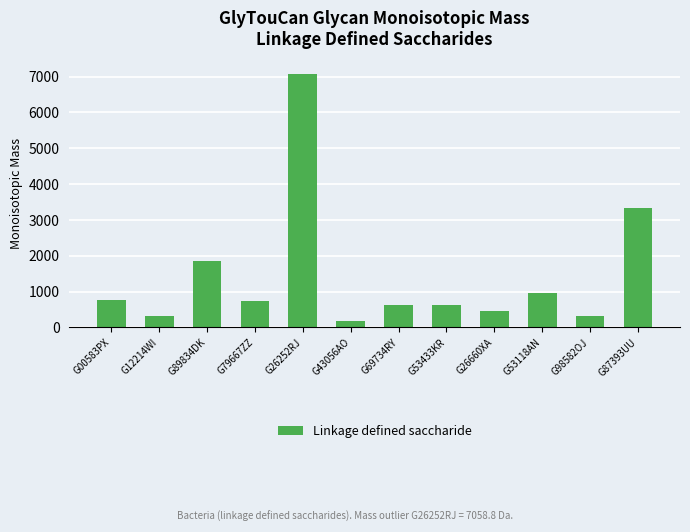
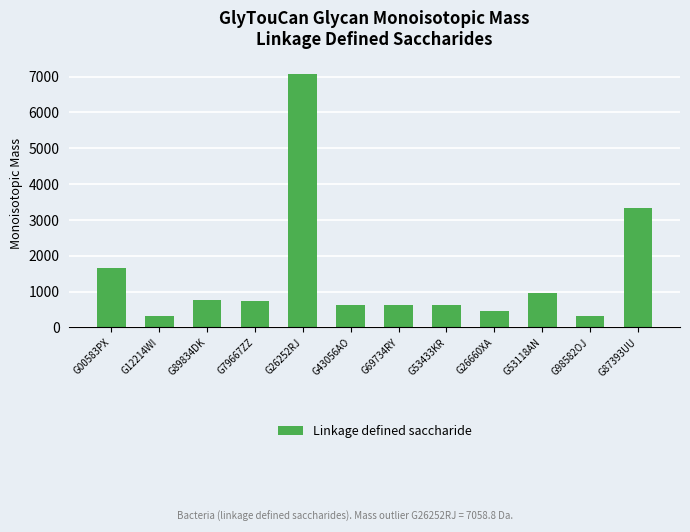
  {
-   "G00583PX": 800,
+   "G00583PX": 1700,
    "G12214WI": 300,
-   "G89834DK": 1800,
+   "G89834DK": 800,
    "G79667ZZ": 700,
    "G26252RJ": 7100,
-   "G43056AO": 200,
+   "G43056AO": 600,
    "G69734RY": 600,
    "G53433KR": 600,
    "G26660XA": 500,
    "G53118AN": 1000,
    "G98582OJ": 300,
    "G87393UU": 3300
  }
